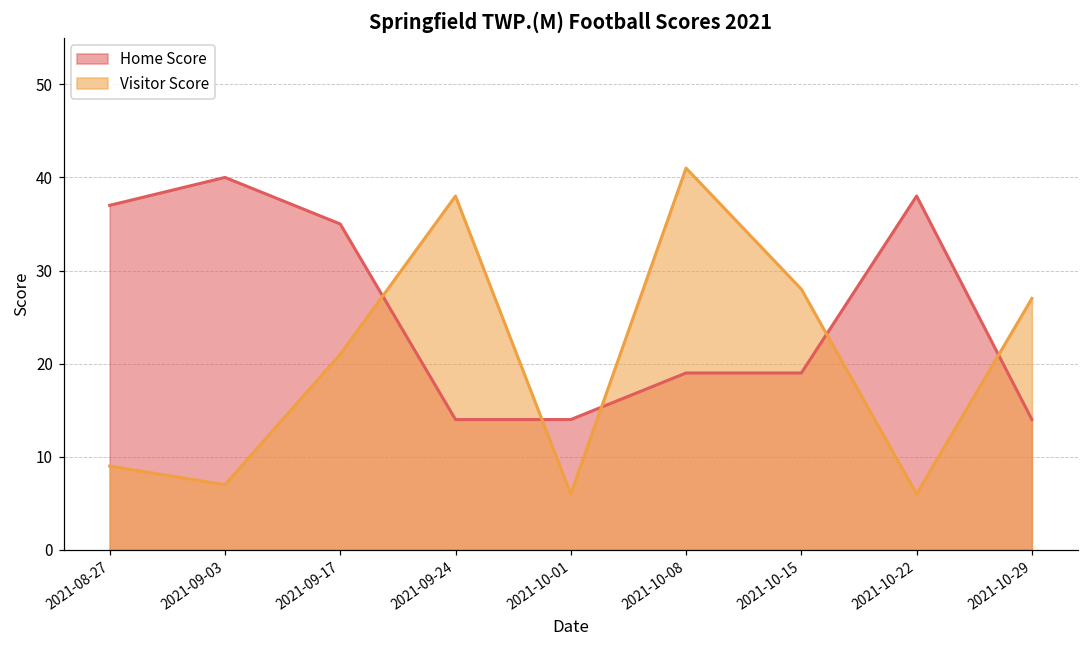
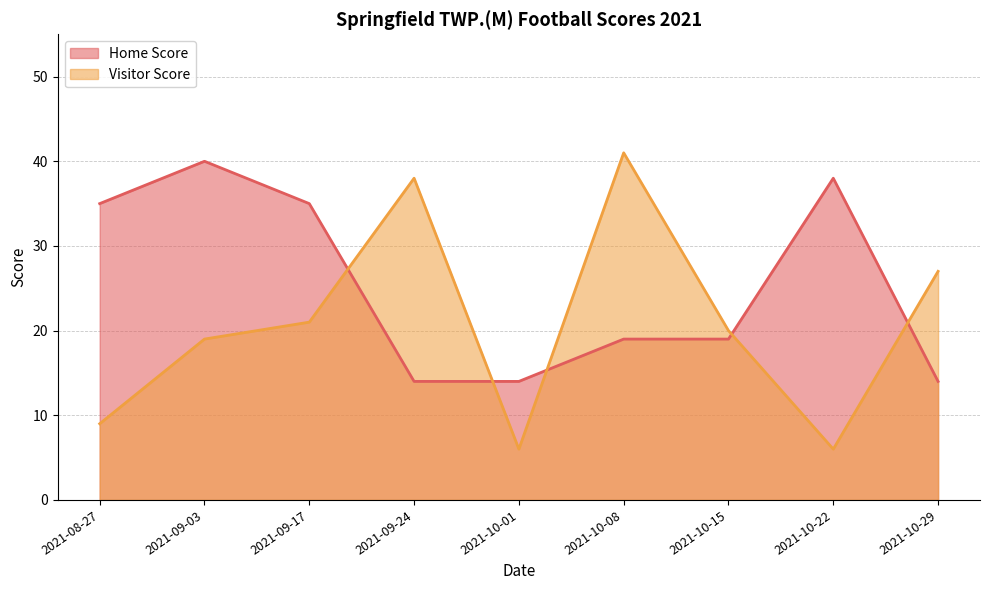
  {
    "Home Score": {
-     "2021-08-27": 37,
+     "2021-08-27": 35,
      "2021-09-03": 40,
      "2021-09-17": 35,
      "2021-09-24": 14,
      "2021-10-01": 14,
      "2021-10-08": 19,
      "2021-10-15": 19,
      "2021-10-22": 38,
      "2021-10-29": 14
    },
    "Visitor Score": {
      "2021-08-27": 9,
-     "2021-09-03": 7,
+     "2021-09-03": 19,
      "2021-09-17": 21,
      "2021-09-24": 38,
      "2021-10-01": 6,
      "2021-10-08": 41,
-     "2021-10-15": 28,
+     "2021-10-15": 20,
      "2021-10-22": 6,
      "2021-10-29": 27
    }
  }
